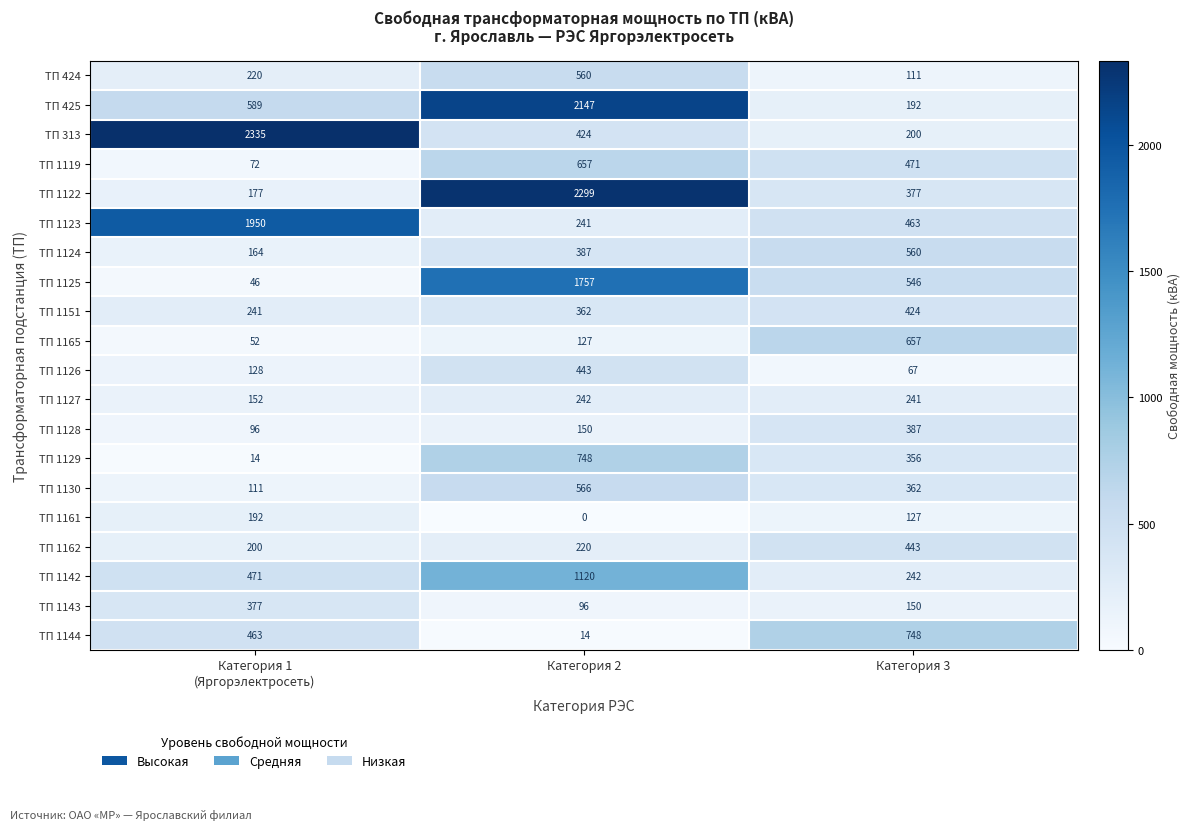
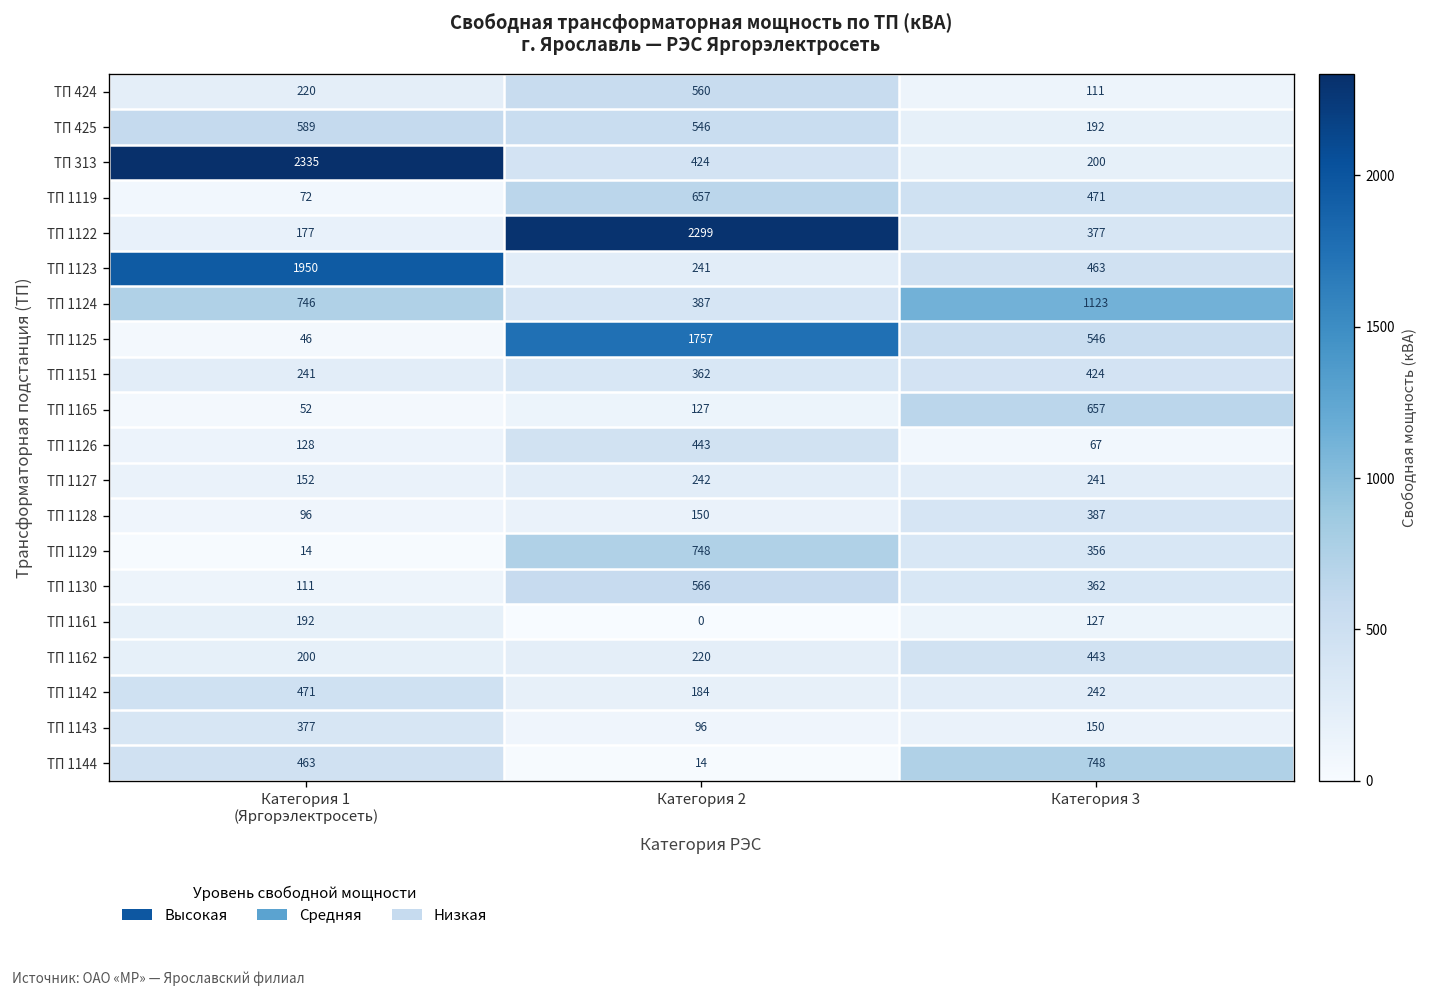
  {
    "ТП 424": {
      "Категория 1 (Яргорэлектросеть)": 220,
      "Категория 2": 560,
      "Категория 3": 111
    },
    "ТП 425": {
      "Категория 1 (Яргорэлектросеть)": 589,
-     "Категория 2": 2147,
+     "Категория 2": 546,
      "Категория 3": 192
    },
    "ТП 313": {
      "Категория 1 (Яргорэлектросеть)": 2335,
      "Категория 2": 424,
      "Категория 3": 200
    },
    "ТП 1119": {
      "Категория 1 (Яргорэлектросеть)": 72,
      "Категория 2": 657,
      "Категория 3": 471
    },
    "ТП 1122": {
      "Категория 1 (Яргорэлектросеть)": 177,
      "Категория 2": 2299,
      "Категория 3": 377
    },
    "ТП 1123": {
      "Категория 1 (Яргорэлектросеть)": 1950,
      "Категория 2": 241,
      "Категория 3": 463
    },
    "ТП 1124": {
-     "Категория 1 (Яргорэлектросеть)": 164,
+     "Категория 1 (Яргорэлектросеть)": 746,
      "Категория 2": 387,
-     "Категория 3": 560
+     "Категория 3": 1123
    },
    "ТП 1125": {
      "Категория 1 (Яргорэлектросеть)": 46,
      "Категория 2": 1757,
      "Категория 3": 546
    },
    "ТП 1151": {
      "Категория 1 (Яргорэлектросеть)": 241,
      "Категория 2": 362,
      "Категория 3": 424
    },
    "ТП 1165": {
      "Категория 1 (Яргорэлектросеть)": 52,
      "Категория 2": 127,
      "Категория 3": 657
    },
    "ТП 1126": {
      "Категория 1 (Яргорэлектросеть)": 128,
      "Категория 2": 443,
      "Категория 3": 67
    },
    "ТП 1127": {
      "Категория 1 (Яргорэлектросеть)": 152,
      "Категория 2": 242,
      "Категория 3": 241
    },
    "ТП 1128": {
      "Категория 1 (Яргорэлектросеть)": 96,
      "Категория 2": 150,
      "Категория 3": 387
    },
    "ТП 1129": {
      "Категория 1 (Яргорэлектросеть)": 14,
      "Категория 2": 748,
      "Категория 3": 356
    },
    "ТП 1130": {
      "Категория 1 (Яргорэлектросеть)": 111,
      "Категория 2": 566,
      "Категория 3": 362
    },
    "ТП 1161": {
      "Категория 1 (Яргорэлектросеть)": 192,
      "Категория 2": 0,
      "Категория 3": 127
    },
    "ТП 1162": {
      "Категория 1 (Яргорэлектросеть)": 200,
      "Категория 2": 220,
      "Категория 3": 443
    },
    "ТП 1142": {
      "Категория 1 (Яргорэлектросеть)": 471,
-     "Категория 2": 1120,
+     "Категория 2": 184,
      "Категория 3": 242
    },
    "ТП 1143": {
      "Категория 1 (Яргорэлектросеть)": 377,
      "Категория 2": 96,
      "Категория 3": 150
    },
    "ТП 1144": {
      "Категория 1 (Яргорэлектросеть)": 463,
      "Категория 2": 14,
      "Категория 3": 748
    }
  }
